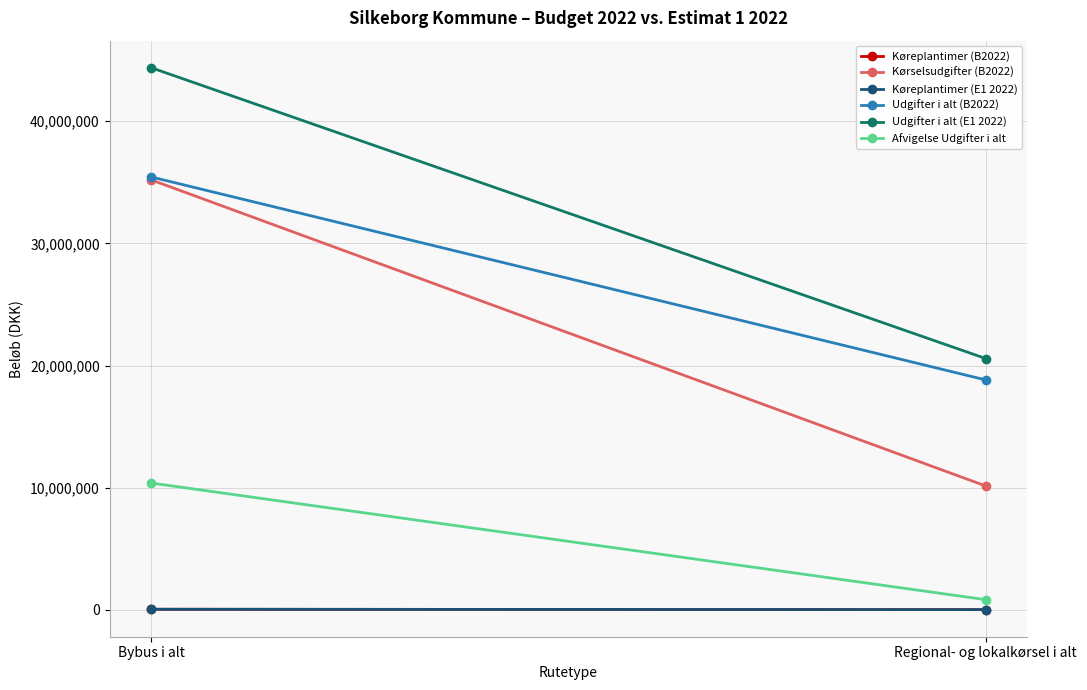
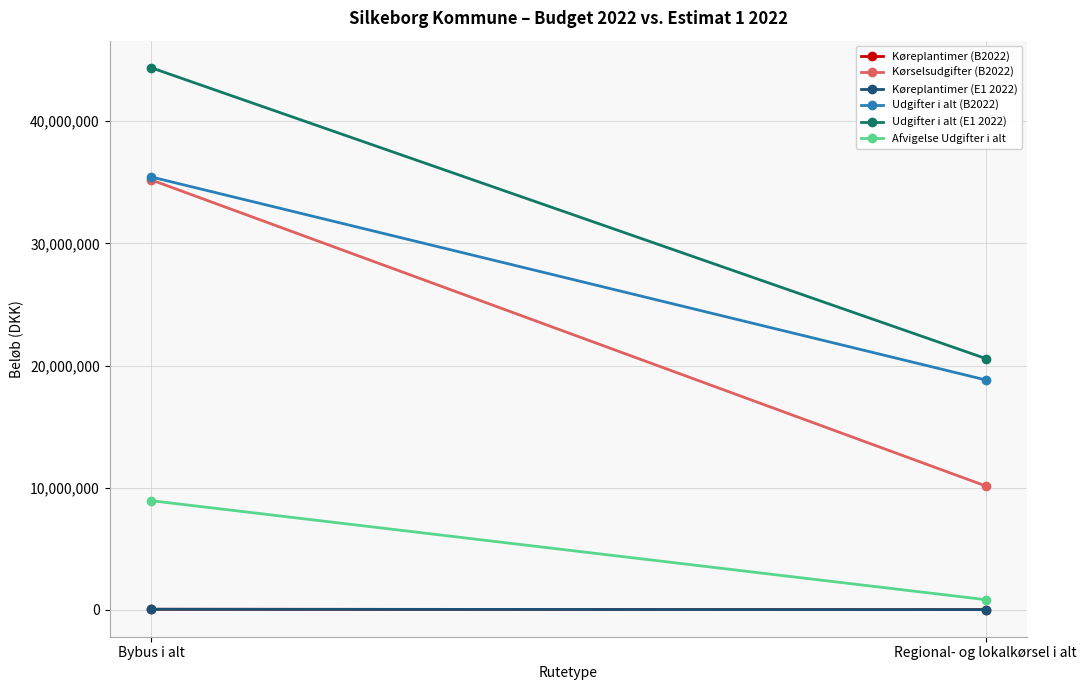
  {
    "Kørselsudgifter (B2022)": {
      "Bybus i alt": "35,200,000",
      "Regional- og lokalkørsel i alt": "10,100,000"
    },
    "Udgifter i alt (B2022)": {
      "Bybus i alt": "35,400,000",
      "Regional- og lokalkørsel i alt": "18,800,000"
    },
    "Afvigelse Udgifter i alt": {
-     "Bybus i alt": "10,400,000",
+     "Bybus i alt": "8,900,000",
      "Regional- og lokalkørsel i alt": "800,000"
    }
  }
